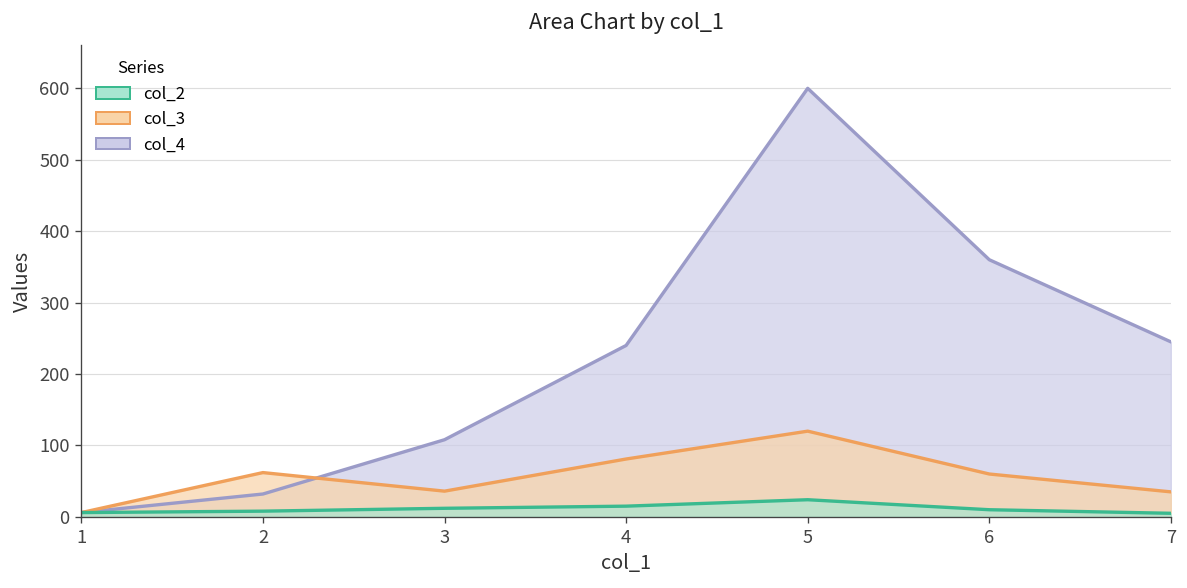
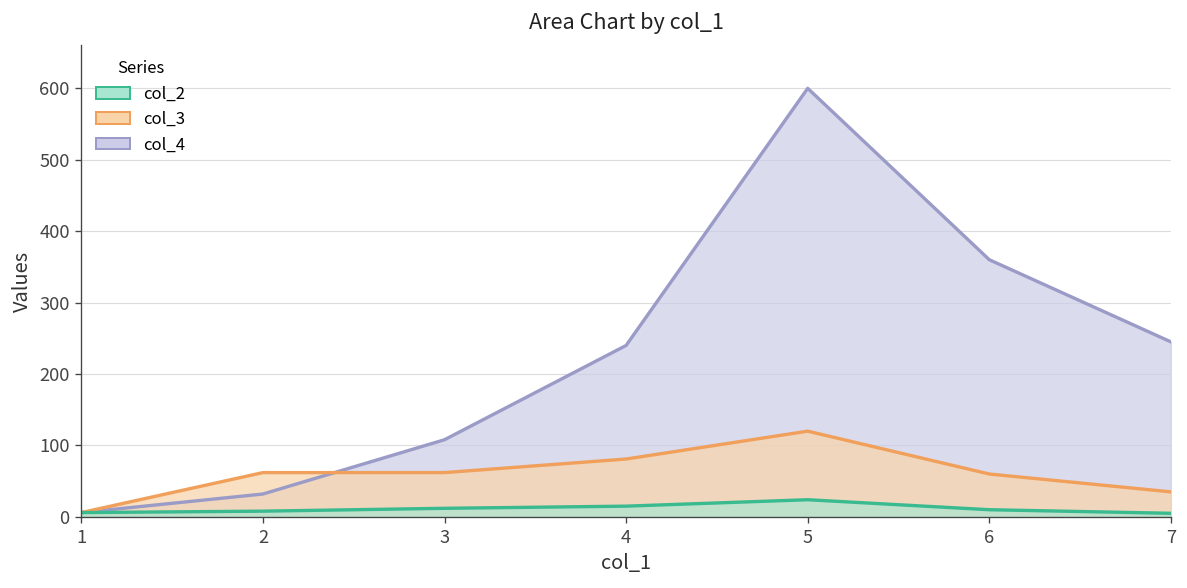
  {
    "col_3": {
      "2": 60,
-     "3": 40,
+     "3": 60,
      "4": 80,
      "5": 120,
      "6": 60,
      "7": 40
    }
  }
